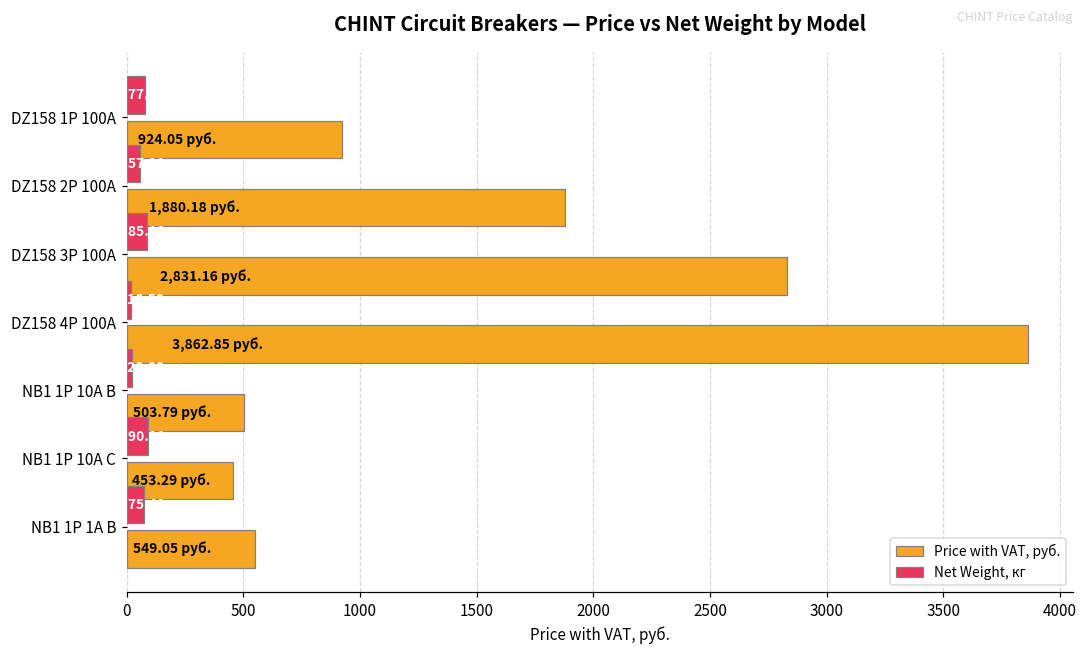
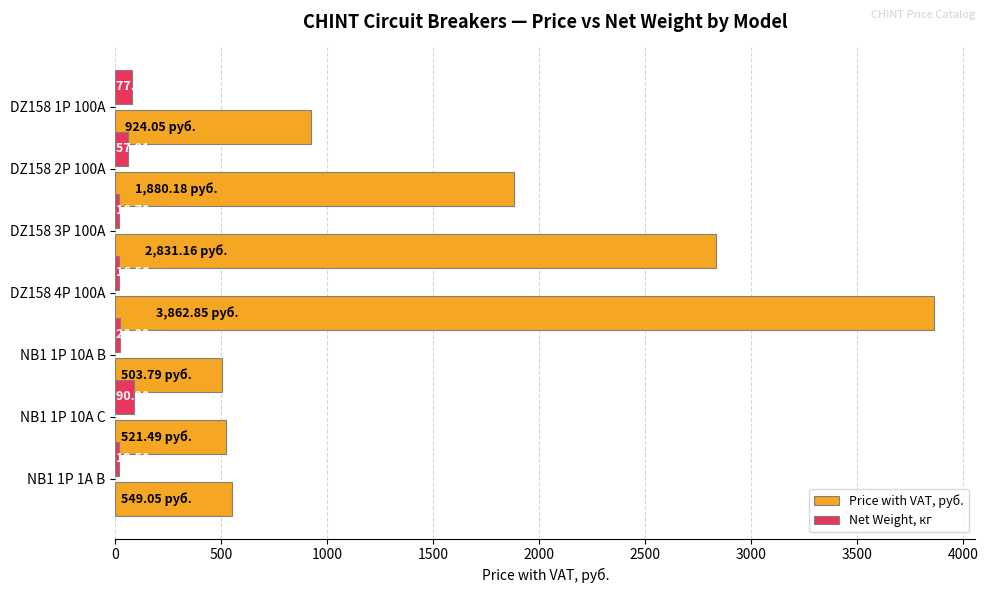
  {
    "Price with VAT, руб.": {
      "DZ158 1P 100A": "924.05",
      "DZ158 2P 100A": "1,880.18",
      "DZ158 3P 100A": "2,831.16",
      "DZ158 4P 100A": "3,862.85",
      "NB1 1P 10A B": "503.79",
-     "NB1 1P 10A C": "453.29",
+     "NB1 1P 10A C": "521.49",
      "NB1 1P 1A B": "549.05"
    },
    "Net Weight, кг": {
      "DZ158 1P 100A": "80",
      "DZ158 2P 100A": "60",
-     "DZ158 3P 100A": "90",
+     "DZ158 3P 100A": "20",
      "DZ158 4P 100A": "20",
      "NB1 1P 10A B": "20",
      "NB1 1P 10A C": "90",
-     "NB1 1P 1A B": "80"
+     "NB1 1P 1A B": "20"
    }
  }
